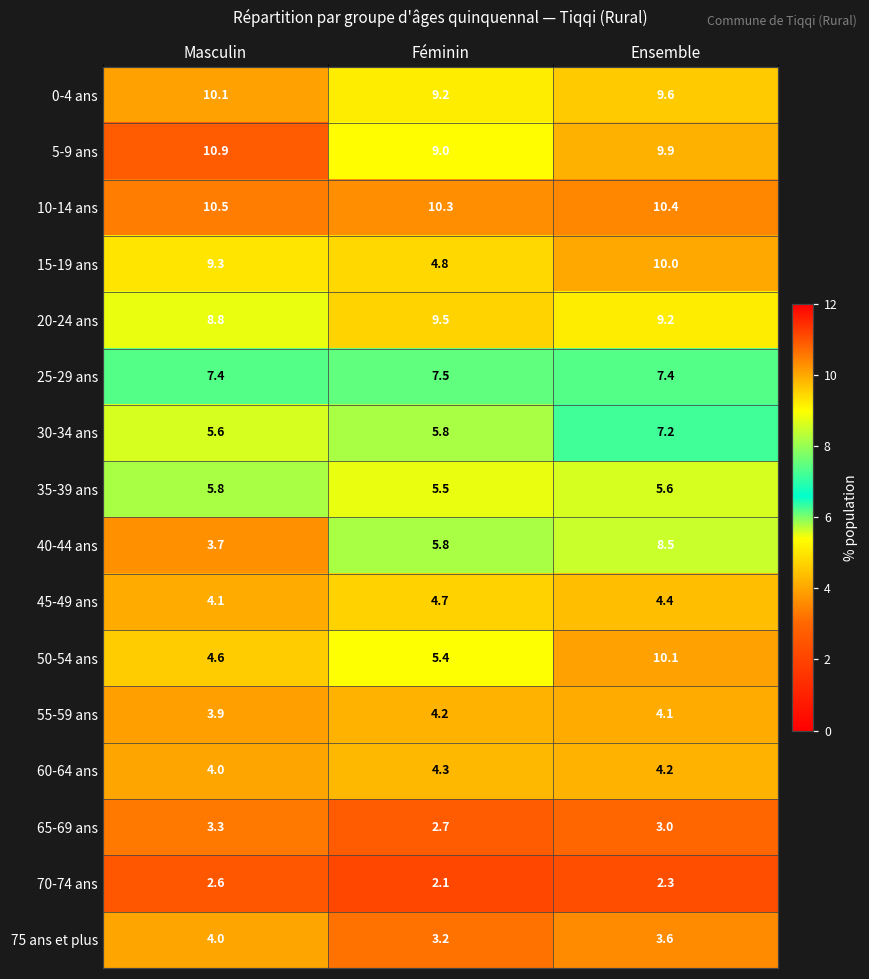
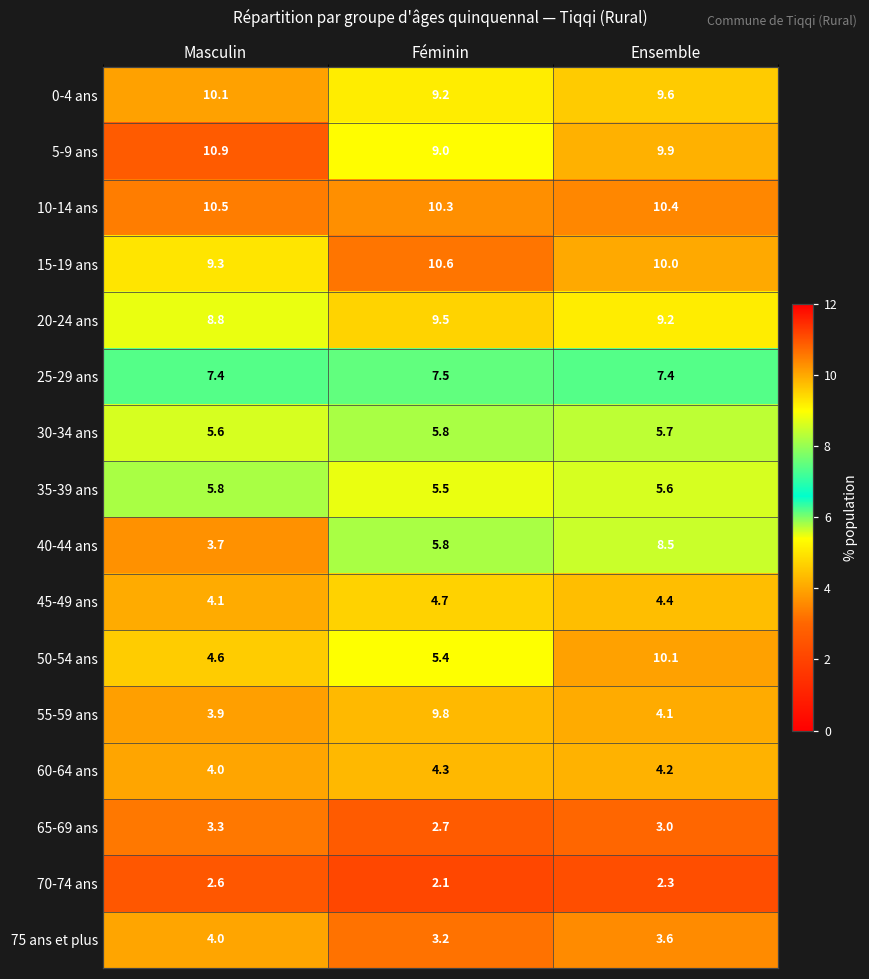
  {
    "0-4 ans": {
      "Masculin": 10.1,
      "Féminin": 9.2,
      "Ensemble": 9.6
    },
    "5-9 ans": {
      "Masculin": 10.9,
      "Féminin": 9.0,
      "Ensemble": 9.9
    },
    "10-14 ans": {
      "Masculin": 10.5,
      "Féminin": 10.3,
      "Ensemble": 10.4
    },
    "15-19 ans": {
      "Masculin": 9.3,
-     "Féminin": 4.8,
+     "Féminin": 10.6,
      "Ensemble": 10.0
    },
    "20-24 ans": {
      "Masculin": 8.8,
      "Féminin": 9.5,
      "Ensemble": 9.2
    },
    "25-29 ans": {
      "Masculin": 7.4,
      "Féminin": 7.5,
      "Ensemble": 7.4
    },
    "30-34 ans": {
      "Masculin": 5.6,
      "Féminin": 5.8,
-     "Ensemble": 7.2
+     "Ensemble": 5.7
    },
    "35-39 ans": {
      "Masculin": 5.8,
      "Féminin": 5.5,
      "Ensemble": 5.6
    },
    "40-44 ans": {
      "Masculin": 3.7,
      "Féminin": 5.8,
      "Ensemble": 8.5
    },
    "45-49 ans": {
      "Masculin": 4.1,
      "Féminin": 4.7,
      "Ensemble": 4.4
    },
    "50-54 ans": {
      "Masculin": 4.6,
      "Féminin": 5.4,
      "Ensemble": 10.1
    },
    "55-59 ans": {
      "Masculin": 3.9,
-     "Féminin": 4.2,
+     "Féminin": 9.8,
      "Ensemble": 4.1
    },
    "60-64 ans": {
      "Masculin": 4.0,
      "Féminin": 4.3,
      "Ensemble": 4.2
    },
    "65-69 ans": {
      "Masculin": 3.3,
      "Féminin": 2.7,
      "Ensemble": 3.0
    },
    "70-74 ans": {
      "Masculin": 2.6,
      "Féminin": 2.1,
      "Ensemble": 2.3
    },
    "75 ans et plus": {
      "Masculin": 4.0,
      "Féminin": 3.2,
      "Ensemble": 3.6
    }
  }
